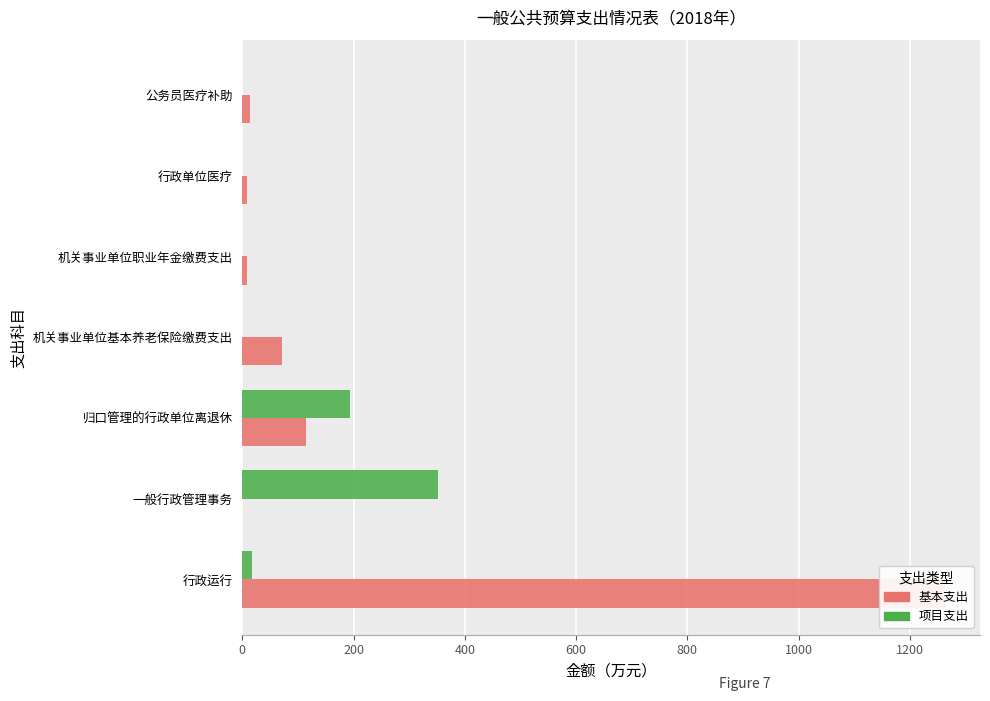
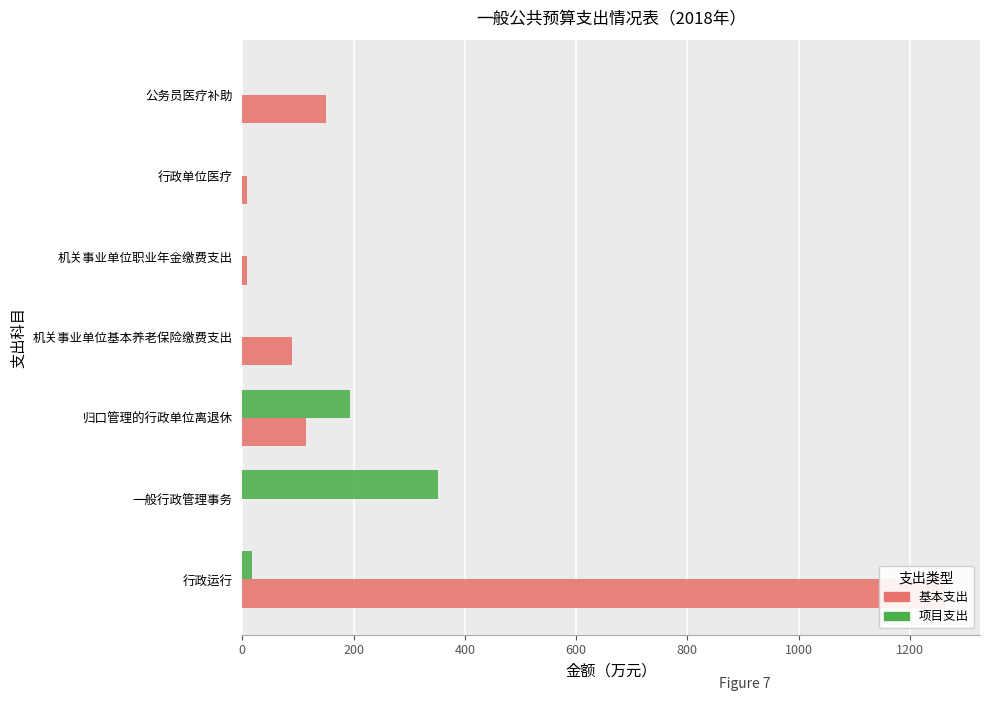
  {
    "基本支出": {
-     "公务员医疗补助": 10,
+     "公务员医疗补助": 150,
      "行政单位医疗": 10,
      "机关事业单位职业年金缴费支出": 10,
-     "机关事业单位基本养老保险缴费支出": 70,
+     "机关事业单位基本养老保险缴费支出": 90,
      "归口管理的行政单位离退休": 110,
      "一般行政管理事务": 0
    },
    "项目支出": {
      "公务员医疗补助": 0,
      "行政单位医疗": 0,
      "机关事业单位职业年金缴费支出": 0,
      "机关事业单位基本养老保险缴费支出": 0,
      "归口管理的行政单位离退休": 190,
      "一般行政管理事务": 350,
      "行政运行": 20
    }
  }
